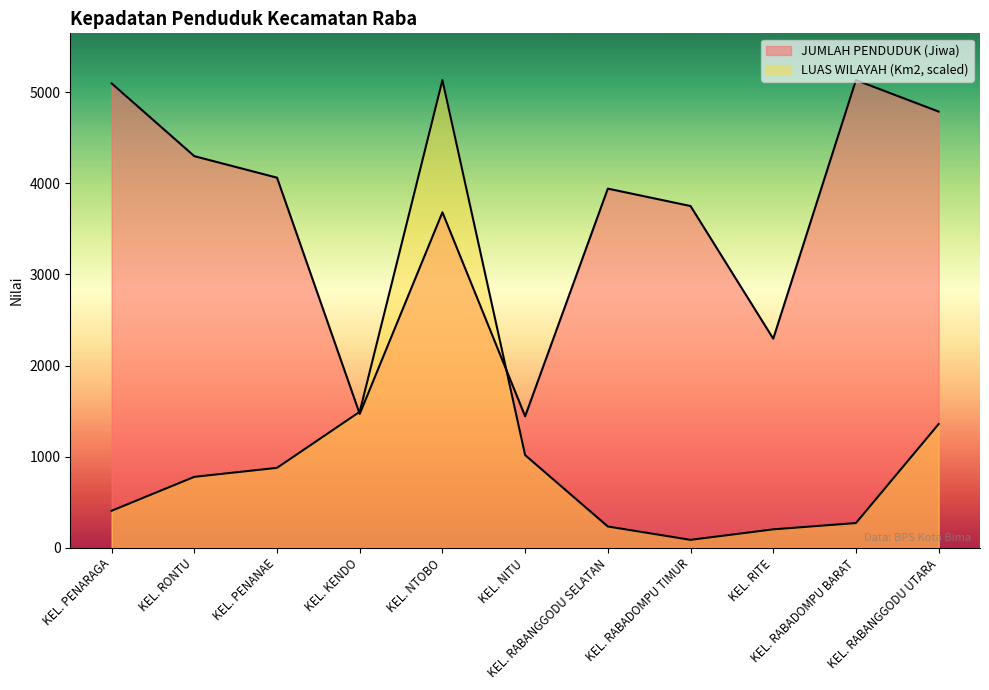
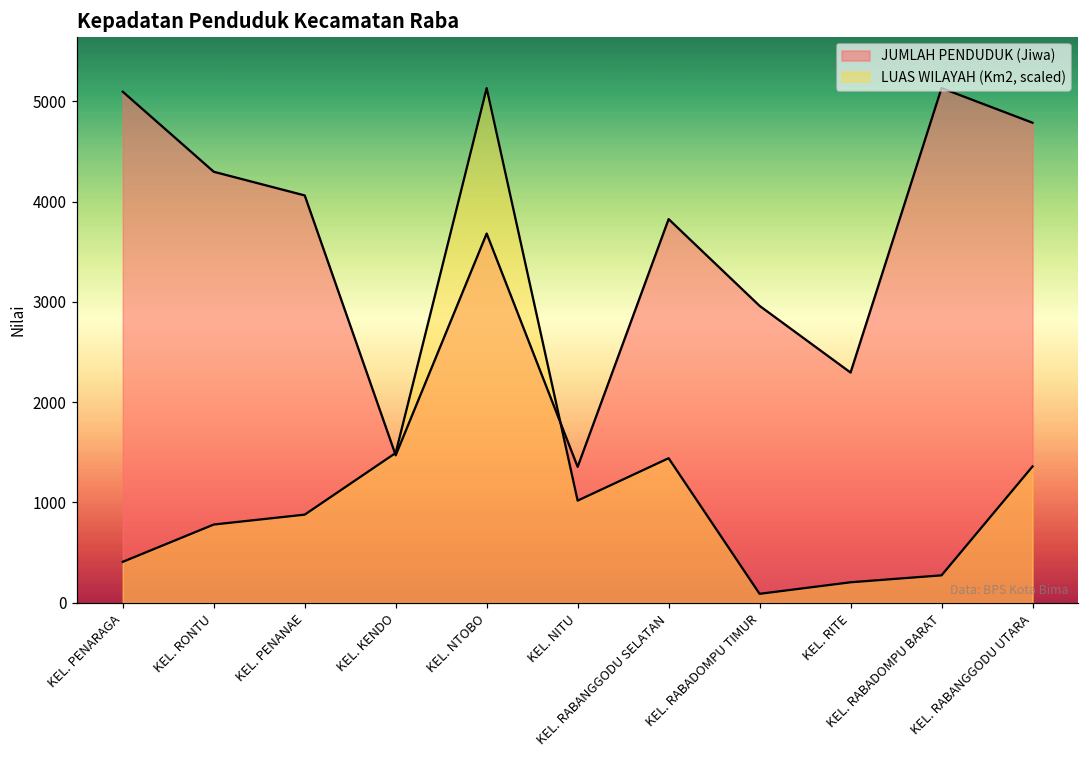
  {
    "JUMLAH PENDUDUK (Jiwa)": {
      "KEL. PENARAGA": 5100,
      "KEL. RONTU": 4300,
      "KEL. PENANAE": 4100,
      "KEL. NTOBO": 3700,
-     "KEL. NITU": 1440,
-     "KEL. RABANGGODU SELATAN": 3900,
-     "KEL. RABADOMPU TIMUR": 3800,
+     "KEL. NITU": 1360,
+     "KEL. RABANGGODU SELATAN": 3800,
+     "KEL. RABADOMPU TIMUR": 3000,
      "KEL. RITE": 2300,
      "KEL. RABANGGODU UTARA": 4800
    },
    "LUAS WILAYAH (Km2, scaled)": {
      "KEL. PENARAGA": 400,
      "KEL. RONTU": 800,
      "KEL. PENANAE": 900,
      "KEL. NTOBO": 5100,
      "KEL. NITU": 1000,
-     "KEL. RABANGGODU SELATAN": 200,
+     "KEL. RABANGGODU SELATAN": 1400,
      "KEL. RABADOMPU TIMUR": 100,
      "KEL. RITE": 200,
      "KEL. RABADOMPU BARAT": 300,
      "KEL. RABANGGODU UTARA": 1400
    }
  }
